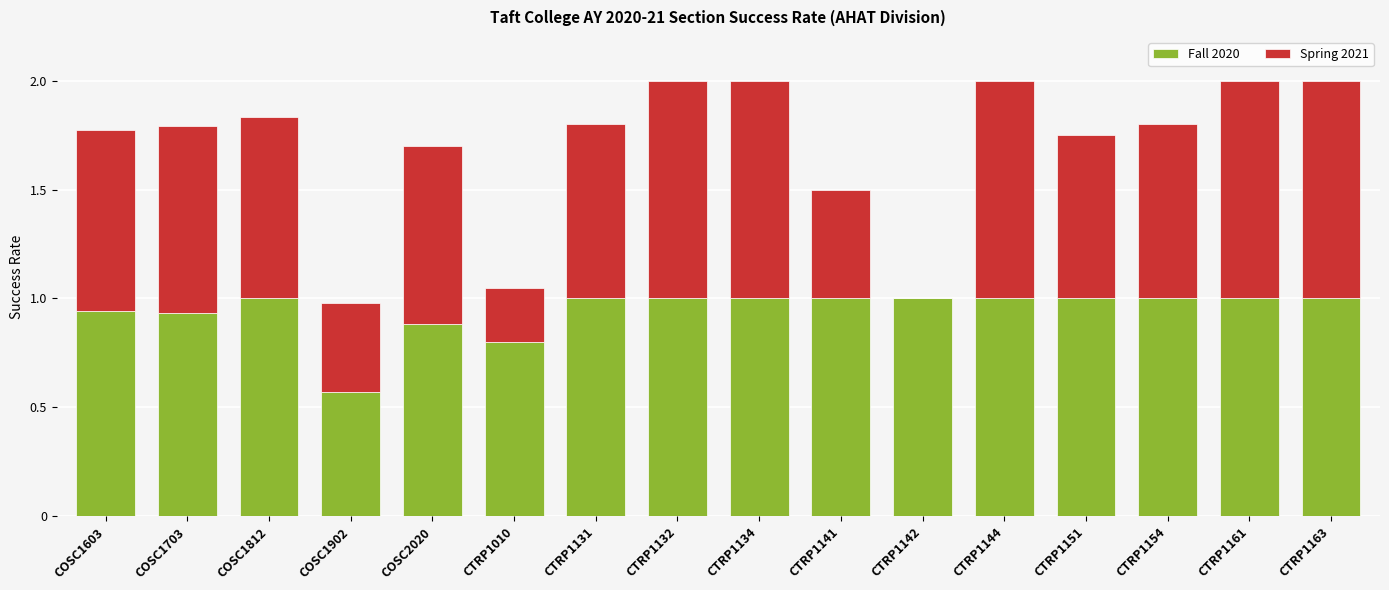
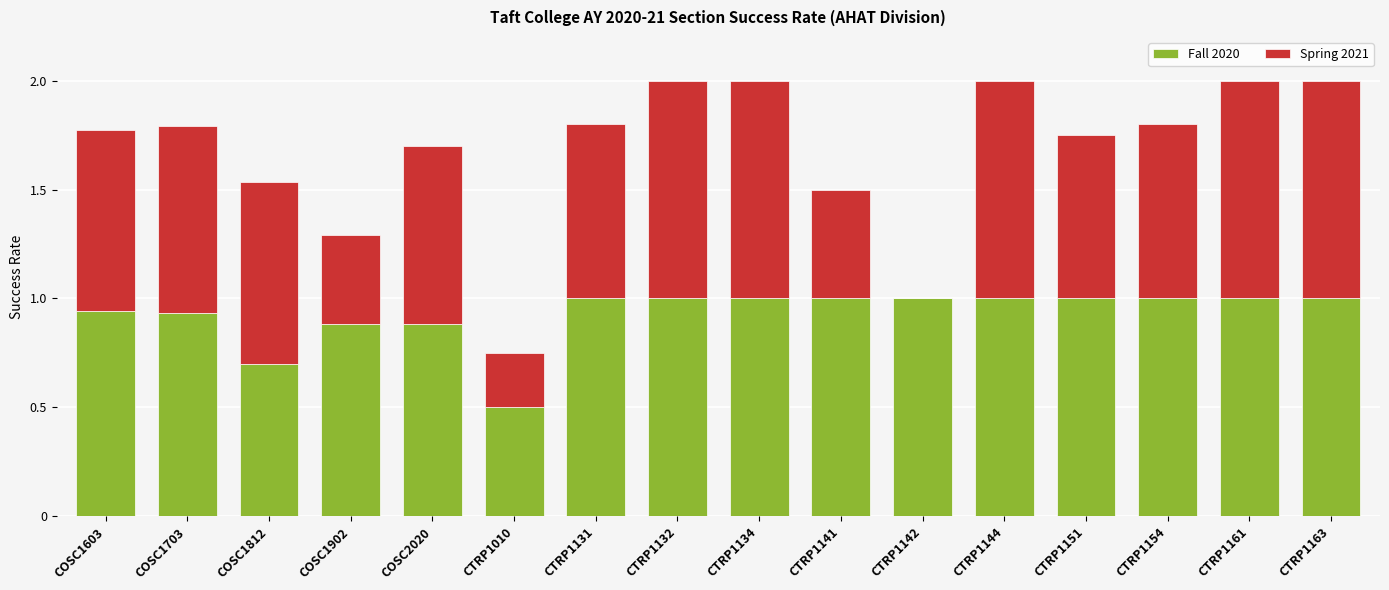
  {
    "Fall 2020": {
      "COSC1603": 0.94,
      "COSC1703": 0.93,
-     "COSC1812": 1.0,
-     "COSC1902": 0.57,
+     "COSC1812": 0.7,
+     "COSC1902": 0.88,
      "COSC2020": 0.88,
-     "CTRP1010": 0.8,
+     "CTRP1010": 0.5,
      "CTRP1131": 1.00,
      "CTRP1132": 1.00,
      "CTRP1134": 1.00,
      "CTRP1141": 1.00,
      "CTRP1142": 1.00,
      "CTRP1144": 1.00,
      "CTRP1151": 1.00,
      "CTRP1154": 1.00,
      "CTRP1161": 1.00,
      "CTRP1163": 1.00
    },
    "Spring 2021": {
      "COSC1603": 0.83,
      "COSC1703": 0.86,
      "COSC1812": 0.83,
      "COSC1902": 0.41,
      "COSC2020": 0.82,
      "CTRP1010": 0.25,
      "CTRP1131": 0.80,
      "CTRP1132": 1.00,
      "CTRP1134": 1.00,
      "CTRP1141": 0.50,
      "CTRP1142": 0.00,
      "CTRP1144": 1.00,
      "CTRP1151": 0.75,
      "CTRP1154": 0.80,
      "CTRP1161": 1.00,
      "CTRP1163": 1.00
    }
  }
